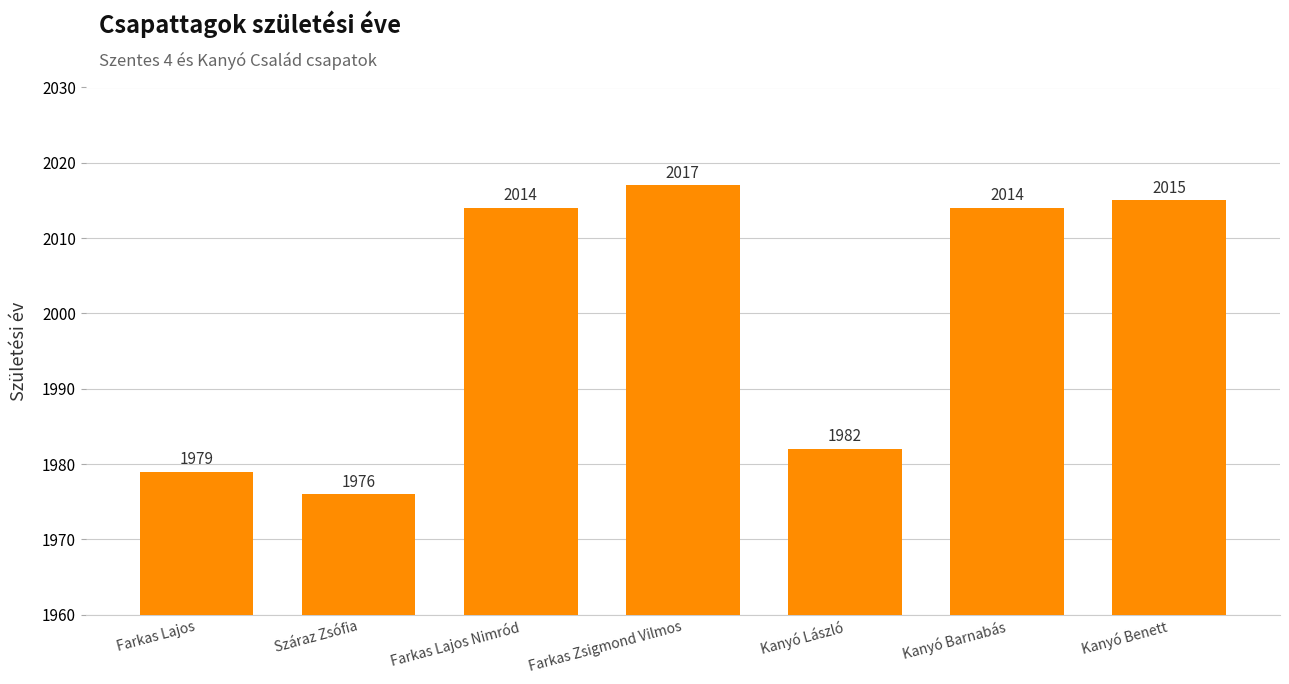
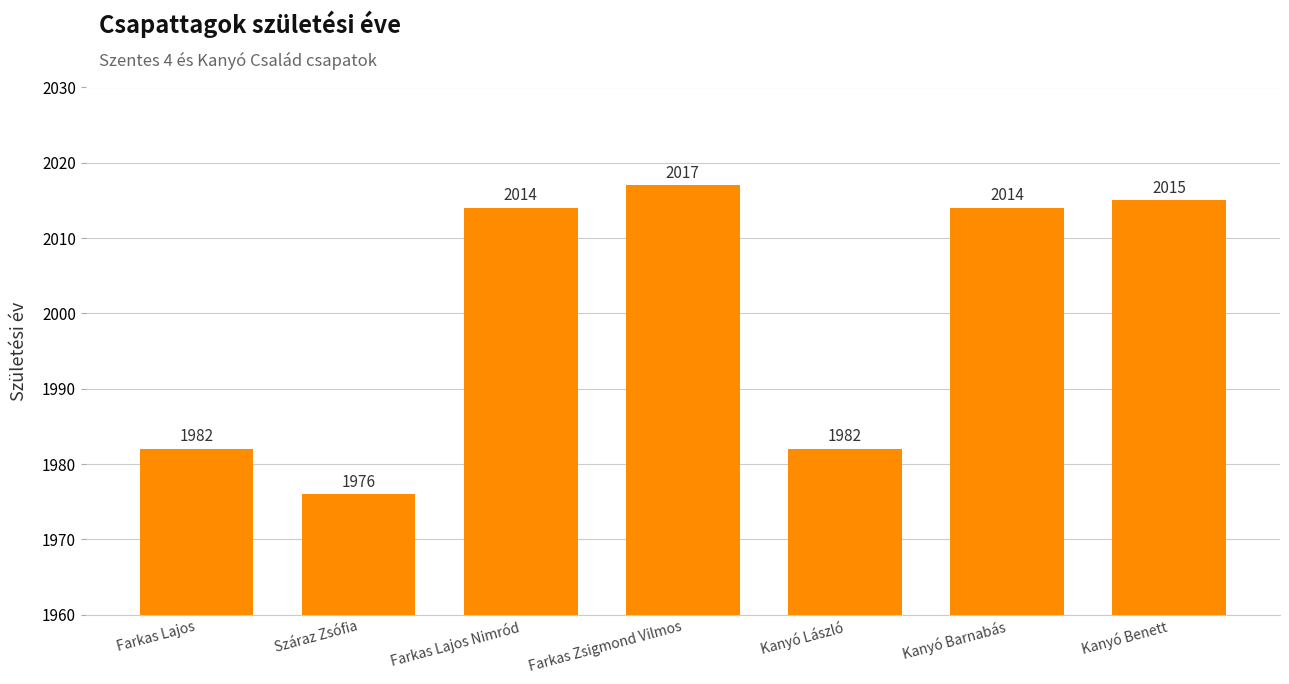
  {
-   "Farkas Lajos": 1979,
+   "Farkas Lajos": 1982,
    "Száraz Zsófia": 1976,
    "Farkas Lajos Nimród": 2014,
    "Farkas Zsigmond Vilmos": 2017,
    "Kanyó László": 1982,
    "Kanyó Barnabás": 2014,
    "Kanyó Benett": 2015
  }
